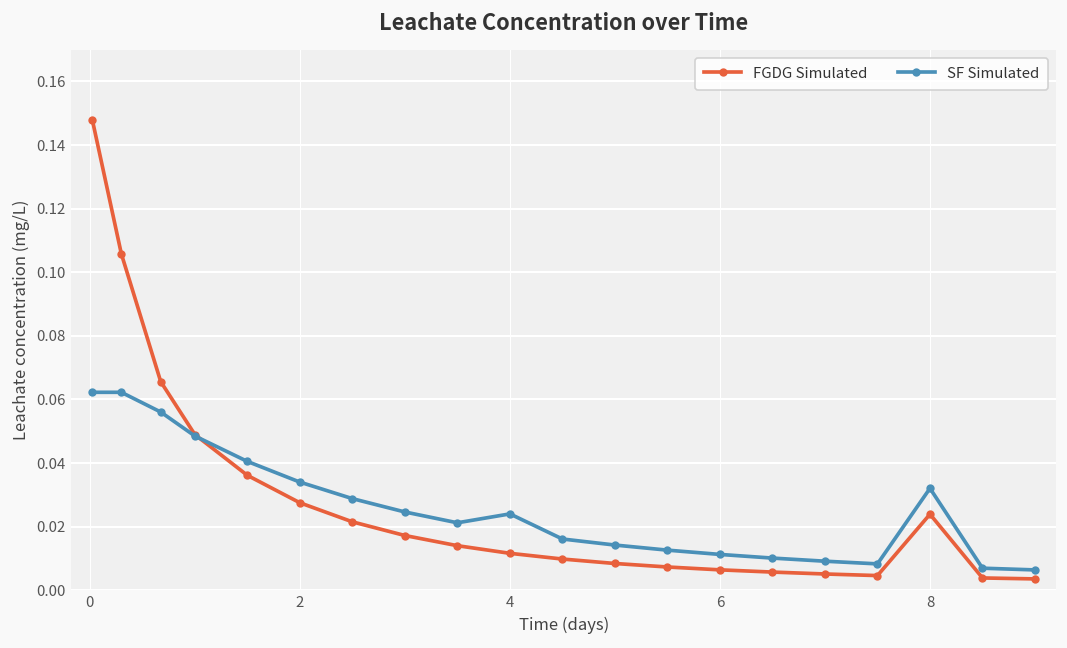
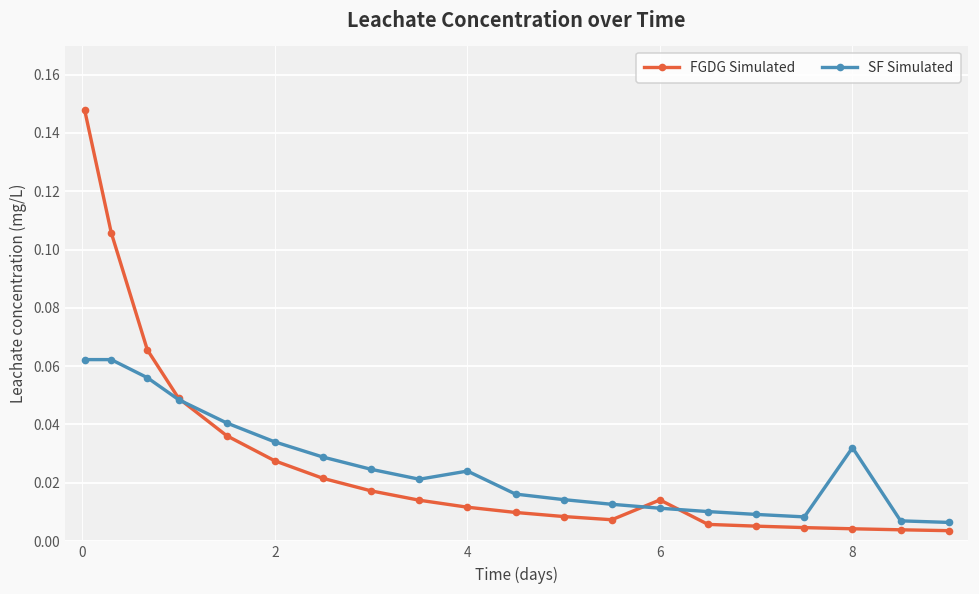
  {
    "FGDG Simulated": {
      "2": 0.028,
      "4": 0.012,
-     "6": 0.006,
-     "8": 0.024
+     "6": 0.014,
+     "8": 0.004
    },
    "SF Simulated": {
      "2": 0.034,
      "4": 0.024,
      "6": 0.011,
      "8": 0.032
    }
  }
